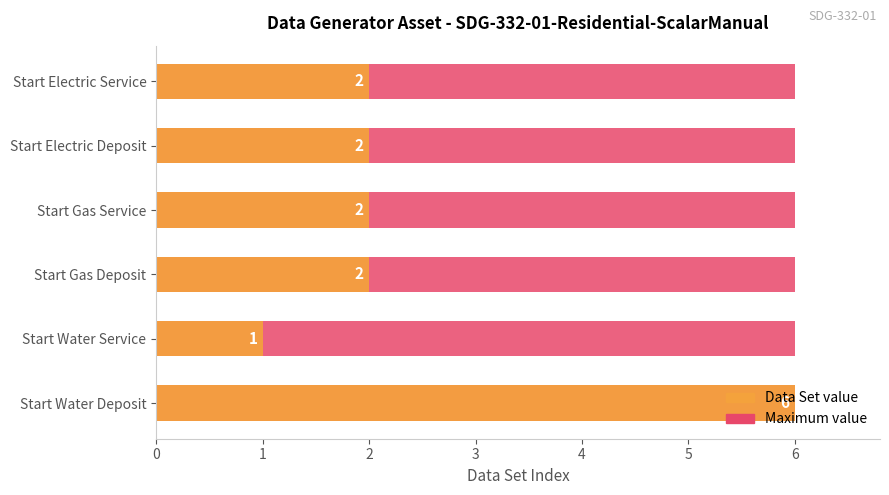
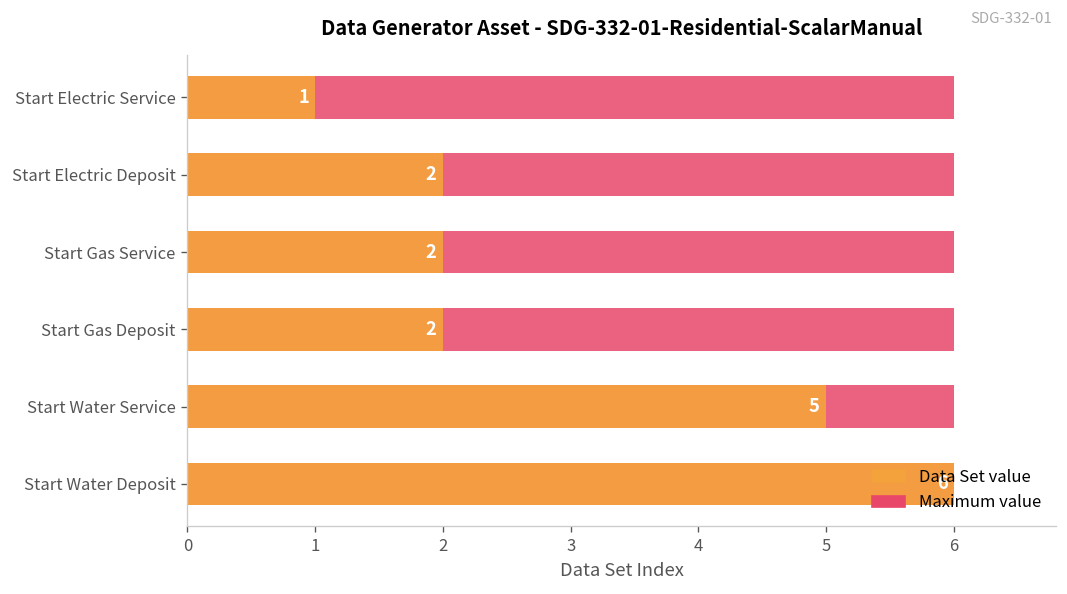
  {
    "Maximum value": {
      "Start Water Deposit": 6
    },
    "Data Set value": {
-     "Start Electric Service": 2,
-     "Start Water Service": 1,
+     "Start Electric Service": 1,
+     "Start Water Service": 5,
      "Start Water Deposit": 6
    }
  }
